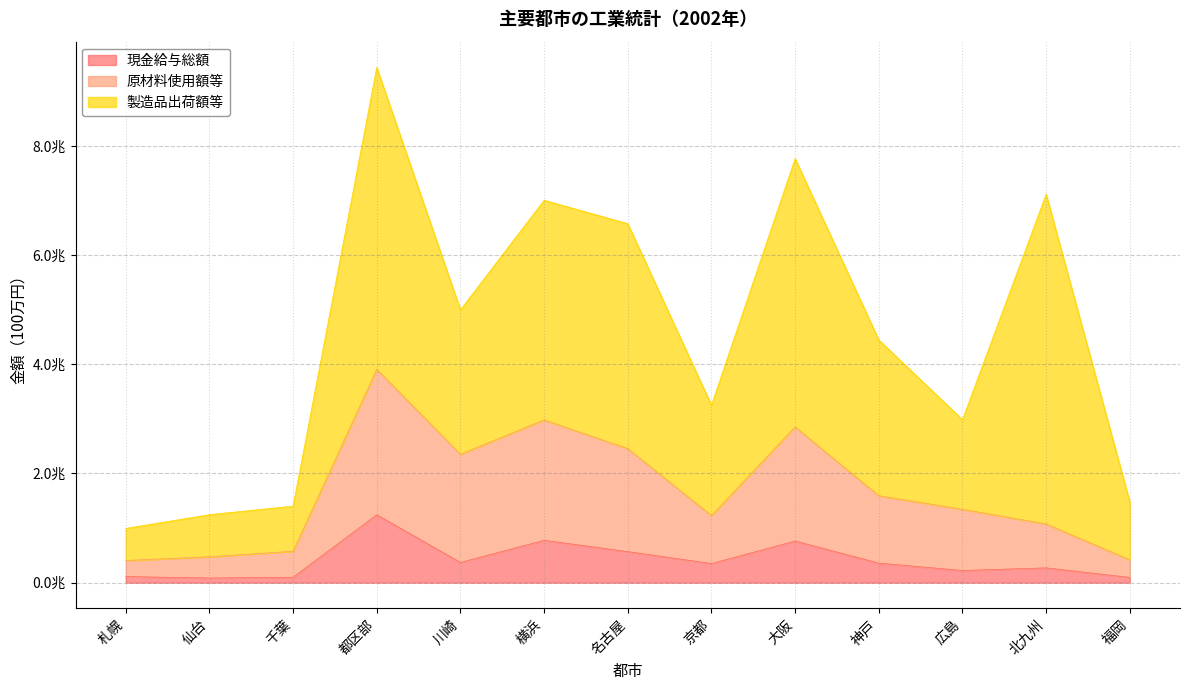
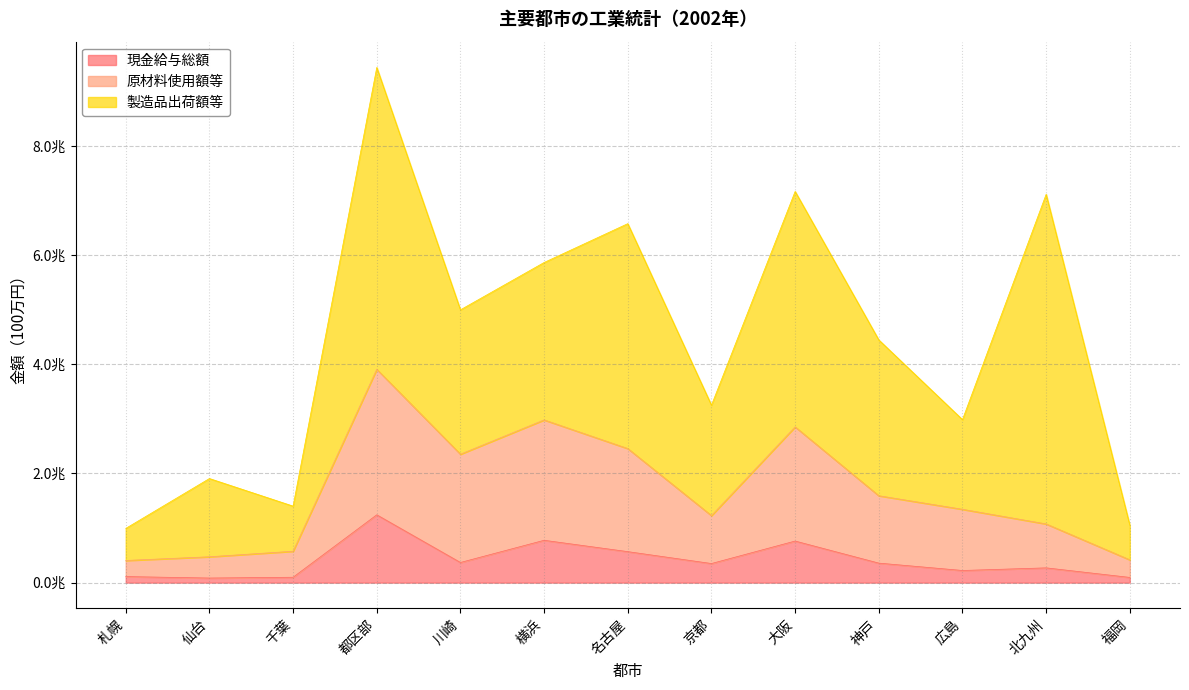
  {
    "製造品出荷額等": {
      "札幌": "0.6兆",
-     "仙台": "0.8兆",
+     "仙台": "1.4兆",
      "千葉": "0.8兆",
      "都区部": "5.5兆",
      "川崎": "2.6兆",
-     "横浜": "4.0兆",
+     "横浜": "2.9兆",
      "名古屋": "4.1兆",
      "京都": "2.0兆",
-     "大阪": "4.9兆",
+     "大阪": "4.3兆",
      "神戸": "2.9兆",
      "広島": "1.6兆",
      "北九州": "6.0兆",
-     "福岡": "1.1兆"
+     "福岡": "0.6兆"
    }
  }
